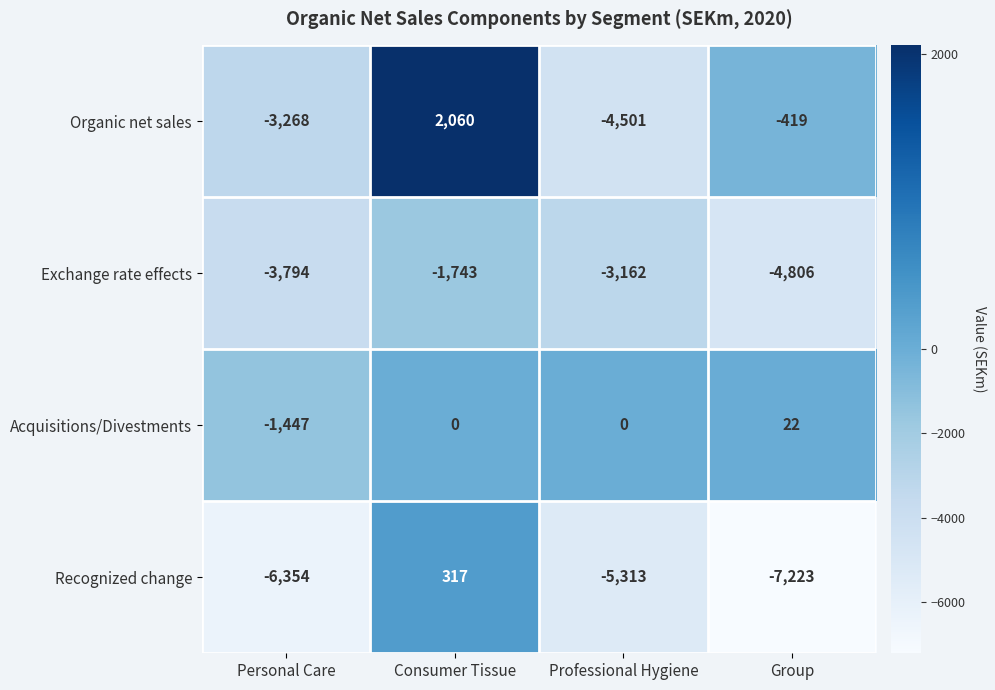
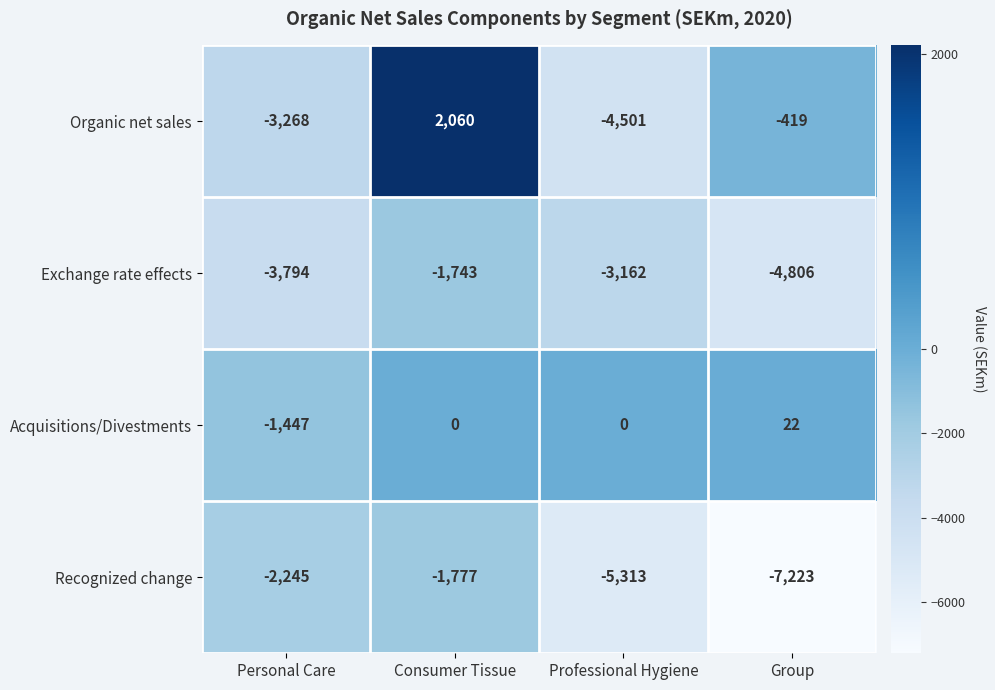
  {
    "Organic net sales": {
      "Personal Care": "-3,268",
      "Consumer Tissue": "2,060",
      "Professional Hygiene": "-4,501",
      "Group": "-419"
    },
    "Exchange rate effects": {
      "Personal Care": "-3,794",
      "Consumer Tissue": "-1,743",
      "Professional Hygiene": "-3,162",
      "Group": "-4,806"
    },
    "Acquisitions/Divestments": {
      "Personal Care": "-1,447",
      "Consumer Tissue": "0",
      "Professional Hygiene": "0",
      "Group": "22"
    },
    "Recognized change": {
-     "Personal Care": "-6,354",
-     "Consumer Tissue": "317",
+     "Personal Care": "-2,245",
+     "Consumer Tissue": "-1,777",
      "Professional Hygiene": "-5,313",
      "Group": "-7,223"
    }
  }
